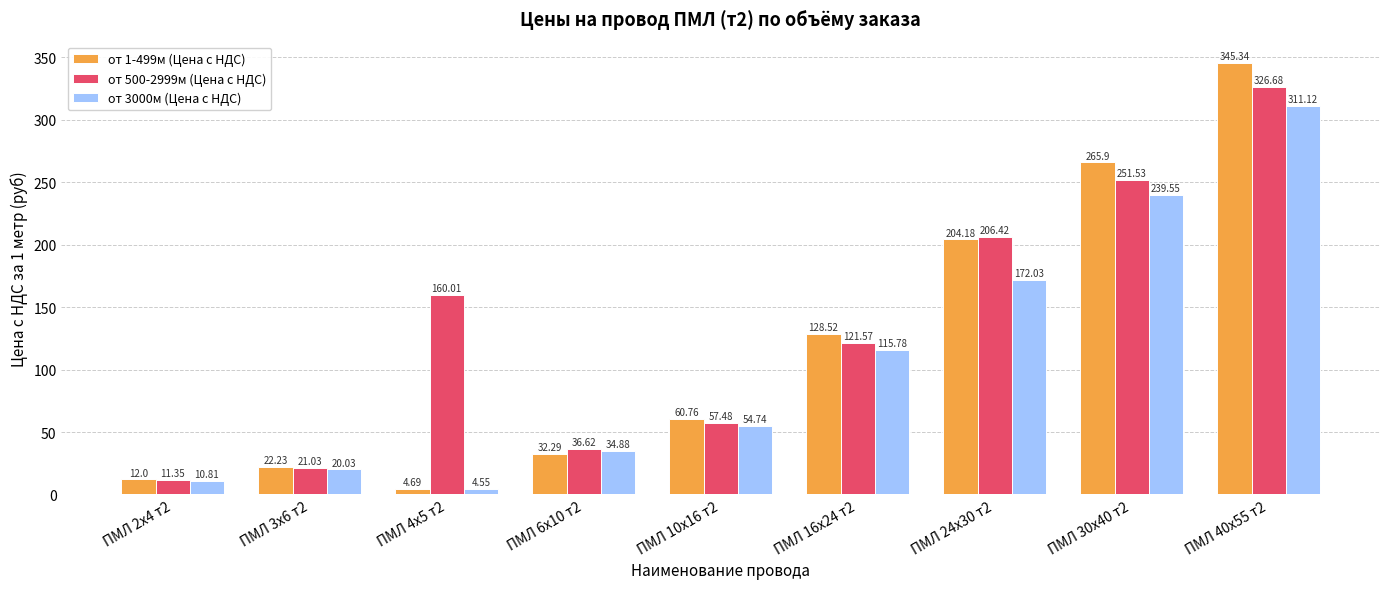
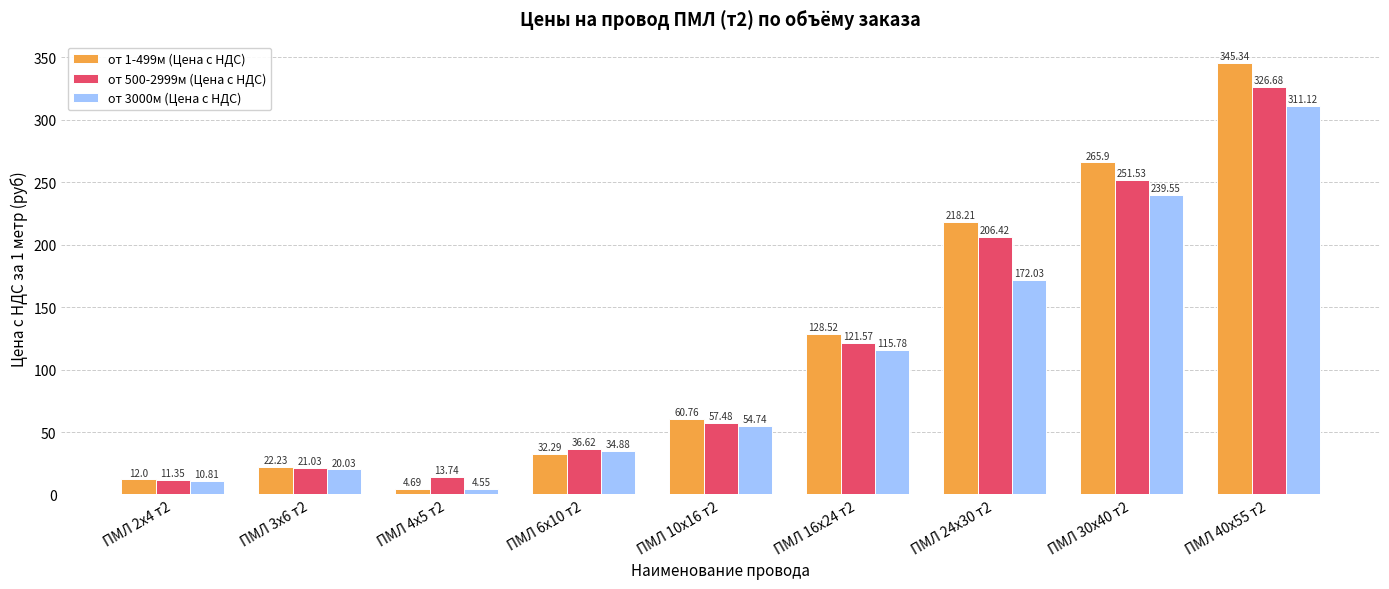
  {
    "от 1-499м (Цена с НДС)": {
      "ПМЛ 2х4 т2": 12.0,
      "ПМЛ 3х6 т2": 22.23,
      "ПМЛ 4х5 т2": 4.69,
      "ПМЛ 6х10 т2": 32.29,
      "ПМЛ 10х16 т2": 60.76,
      "ПМЛ 16х24 т2": 128.52,
-     "ПМЛ 24х30 т2": 204.18,
+     "ПМЛ 24х30 т2": 218.21,
      "ПМЛ 30х40 т2": 265.9,
      "ПМЛ 40х55 т2": 345.34
    },
    "от 500-2999м (Цена с НДС)": {
      "ПМЛ 2х4 т2": 11.35,
      "ПМЛ 3х6 т2": 21.03,
-     "ПМЛ 4х5 т2": 160.01,
+     "ПМЛ 4х5 т2": 13.74,
      "ПМЛ 6х10 т2": 36.62,
      "ПМЛ 10х16 т2": 57.48,
      "ПМЛ 16х24 т2": 121.57,
      "ПМЛ 24х30 т2": 206.42,
      "ПМЛ 30х40 т2": 251.53,
      "ПМЛ 40х55 т2": 326.68
    },
    "от 3000м (Цена с НДС)": {
      "ПМЛ 2х4 т2": 10.81,
      "ПМЛ 3х6 т2": 20.03,
      "ПМЛ 4х5 т2": 4.55,
      "ПМЛ 6х10 т2": 34.88,
      "ПМЛ 10х16 т2": 54.74,
      "ПМЛ 16х24 т2": 115.78,
      "ПМЛ 24х30 т2": 172.03,
      "ПМЛ 30х40 т2": 239.55,
      "ПМЛ 40х55 т2": 311.12
    }
  }
